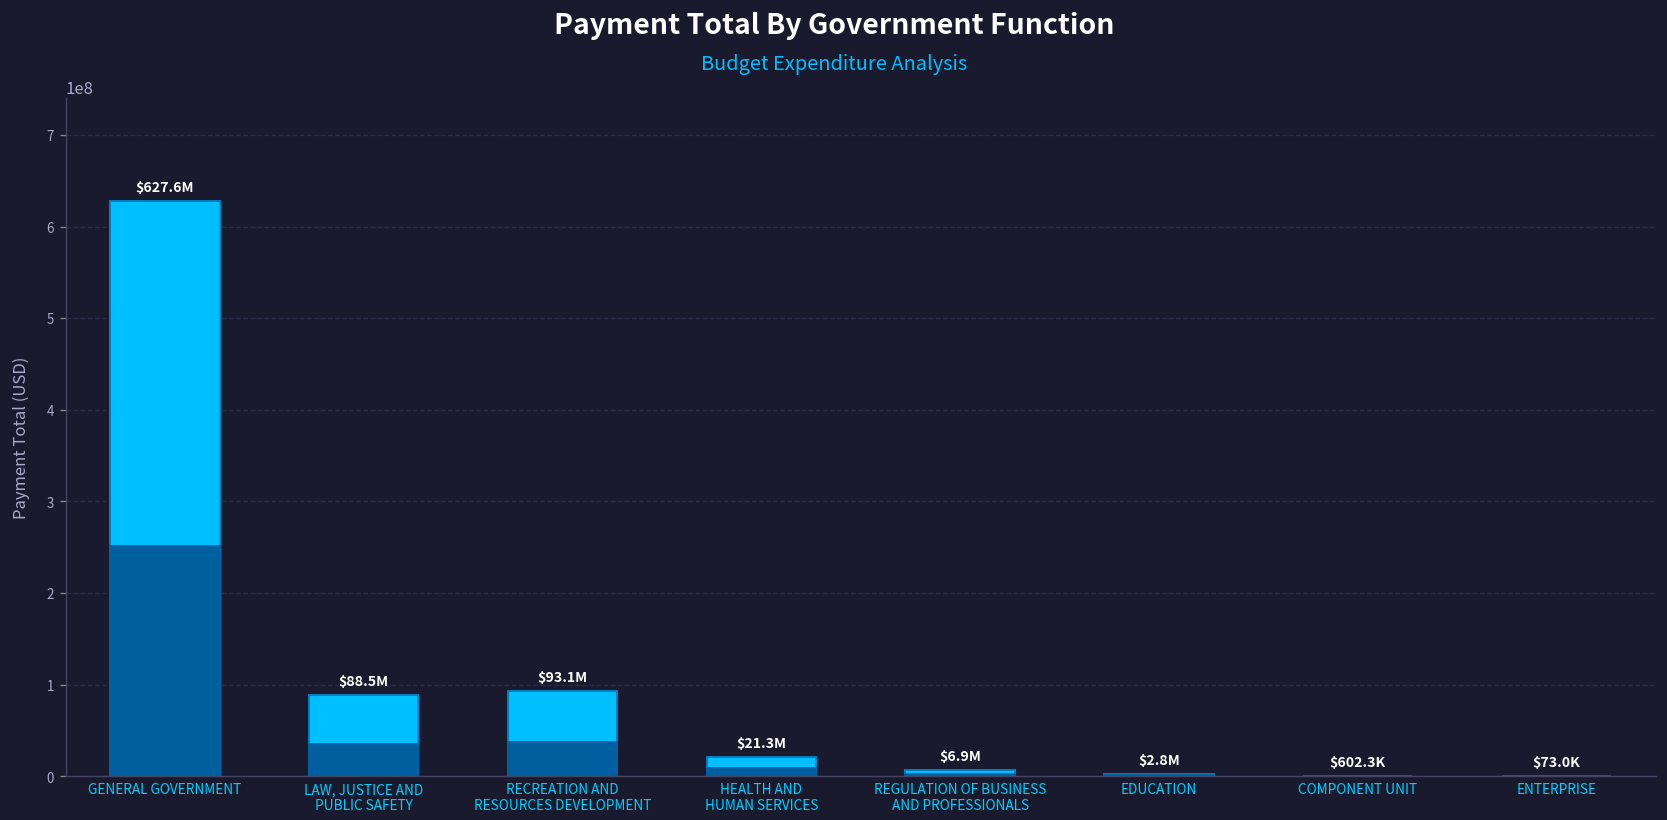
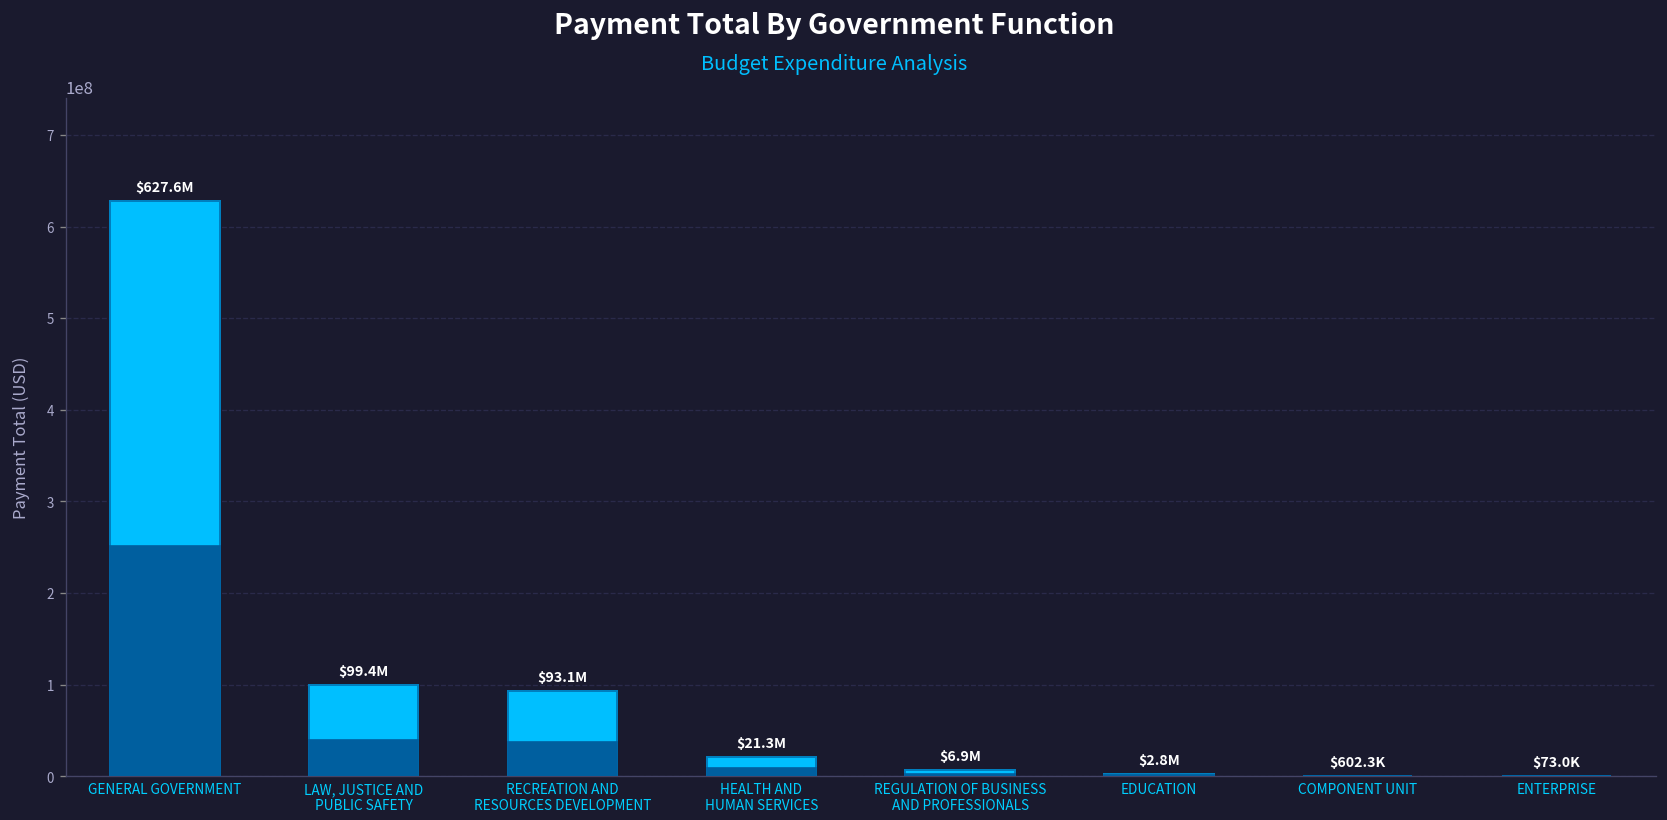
  {
    "GENERAL GOVERNMENT": "$627.6M",
-   "LAW, JUSTICE AND PUBLIC SAFETY": "$88.5M",
+   "LAW, JUSTICE AND PUBLIC SAFETY": "$99.4M",
    "RECREATION AND RESOURCES DEVELOPMENT": "$93.1M",
    "HEALTH AND HUMAN SERVICES": "$21.3M",
    "REGULATION OF BUSINESS AND PROFESSIONALS": "$6.9M",
    "EDUCATION": "$2.8M",
    "COMPONENT UNIT": "$602.3K"
  }
